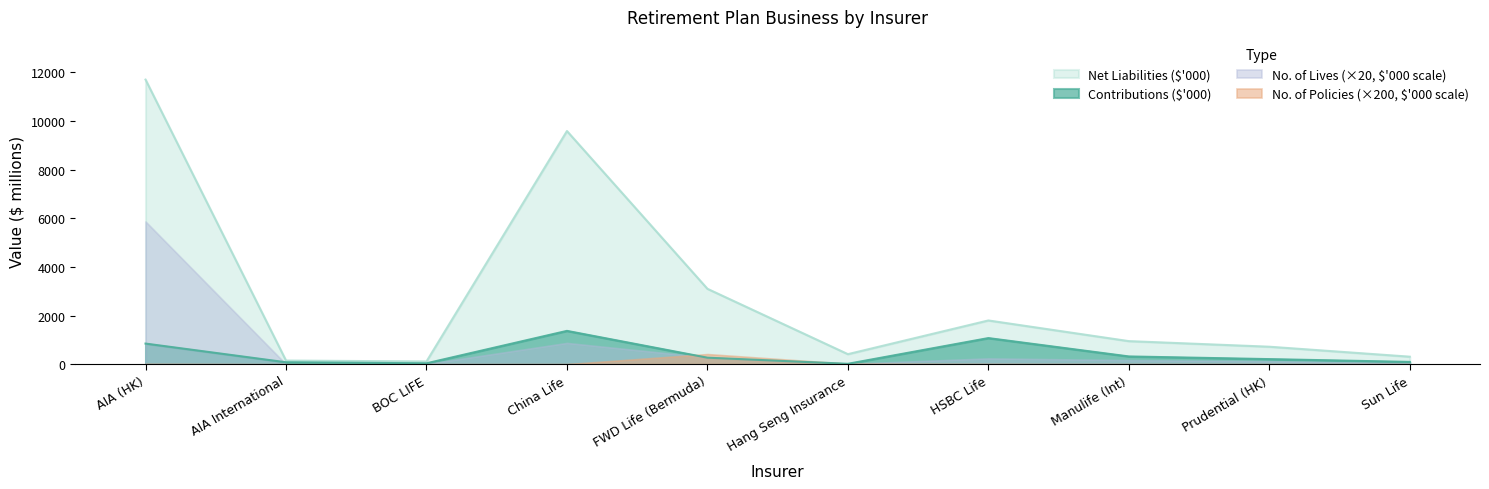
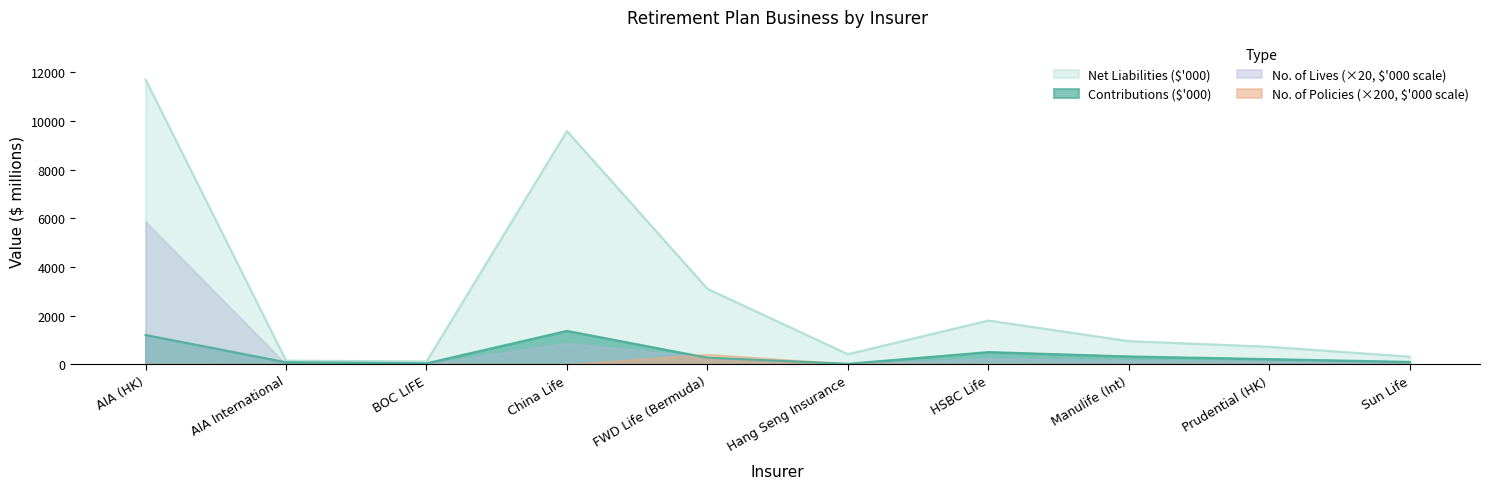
  {
    "Contributions ($'000)": {
-     "AIA (HK)": 800,
+     "AIA (HK)": 1200,
      "China Life": 1400,
-     "HSBC Life": 1100,
+     "HSBC Life": 500,
      "Manulife (Int)": 300
    },
    "No. of Policies (×200, $'000 scale)": {
      "FWD Life (Bermuda)": 400
    }
  }
